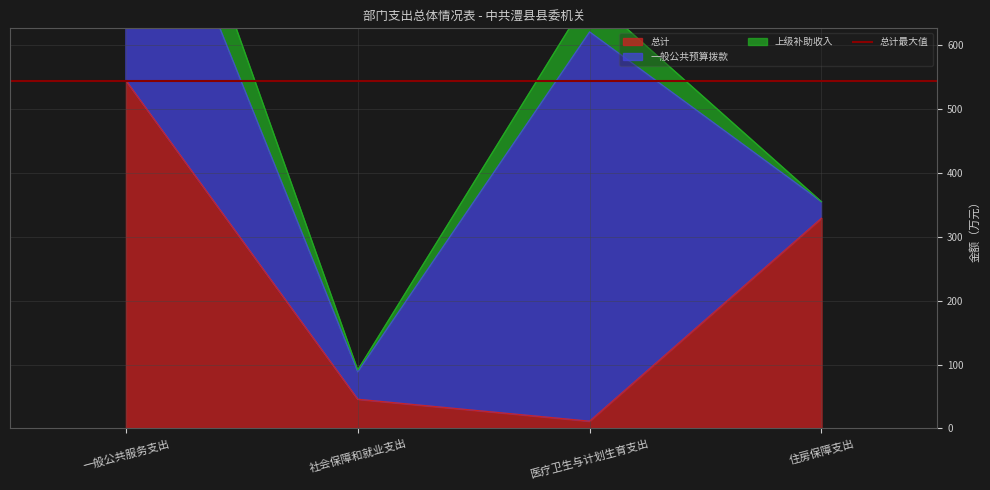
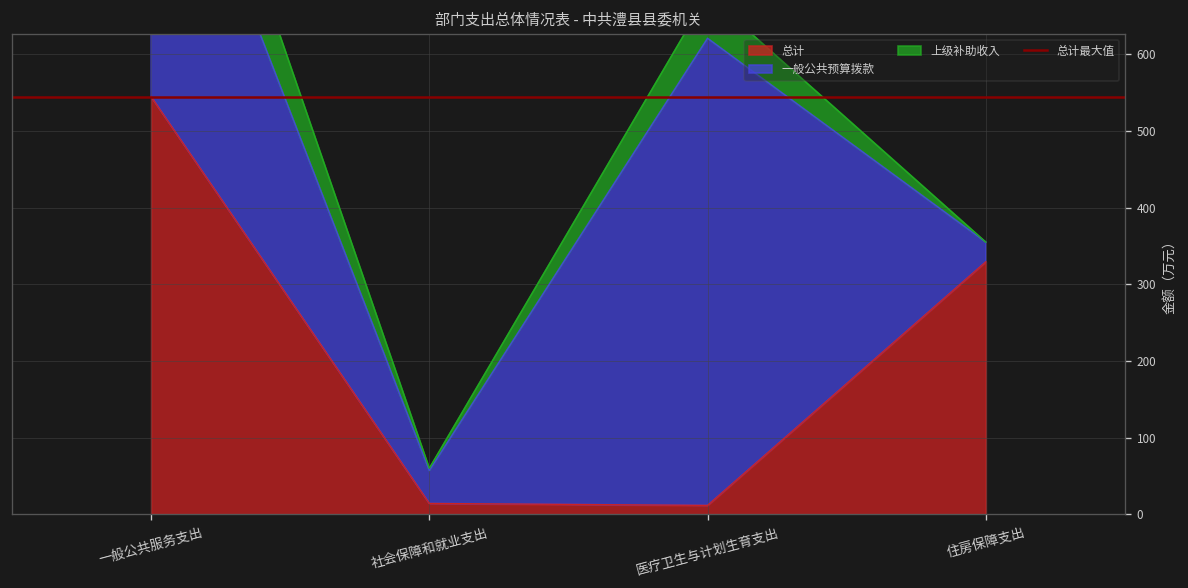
  {
    "总计": {
      "一般公共服务支出": 550,
-     "社会保障和就业支出": 50,
+     "社会保障和就业支出": 10,
      "医疗卫生与计划生育支出": 10,
      "住房保障支出": 330
    },
    "一般公共预算拨款": {
      "医疗卫生与计划生育支出": 610
    }
  }
